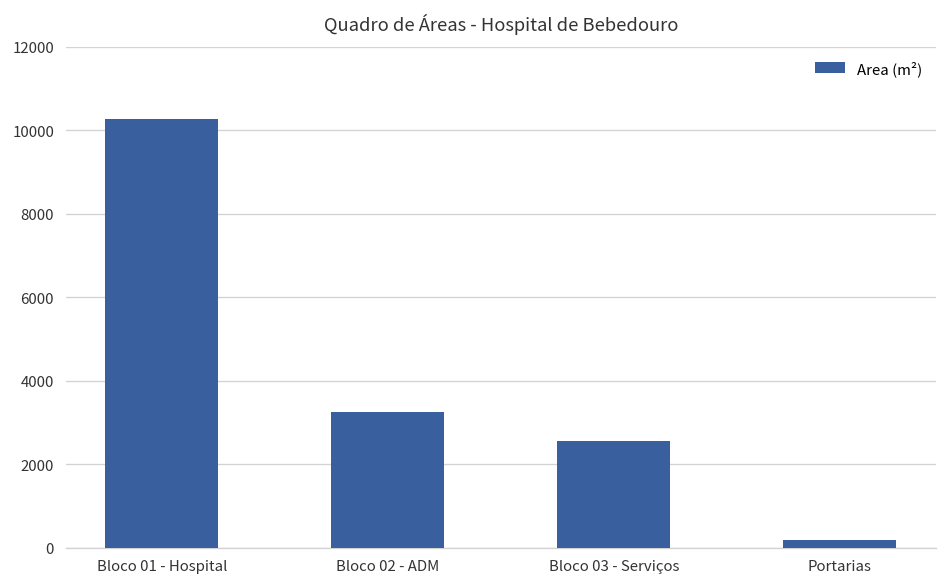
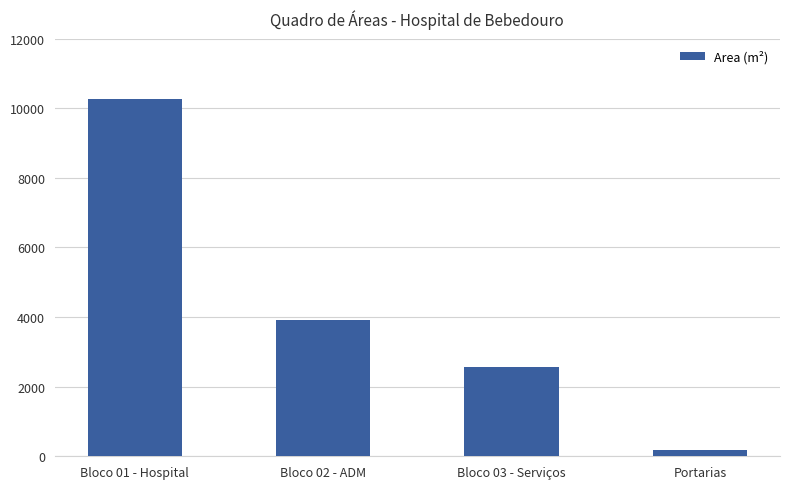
  {
    "Bloco 01 - Hospital": 10300,
-   "Bloco 02 - ADM": 3300,
+   "Bloco 02 - ADM": 3900,
    "Bloco 03 - Serviços": 2600,
    "Portarias": 200
  }
